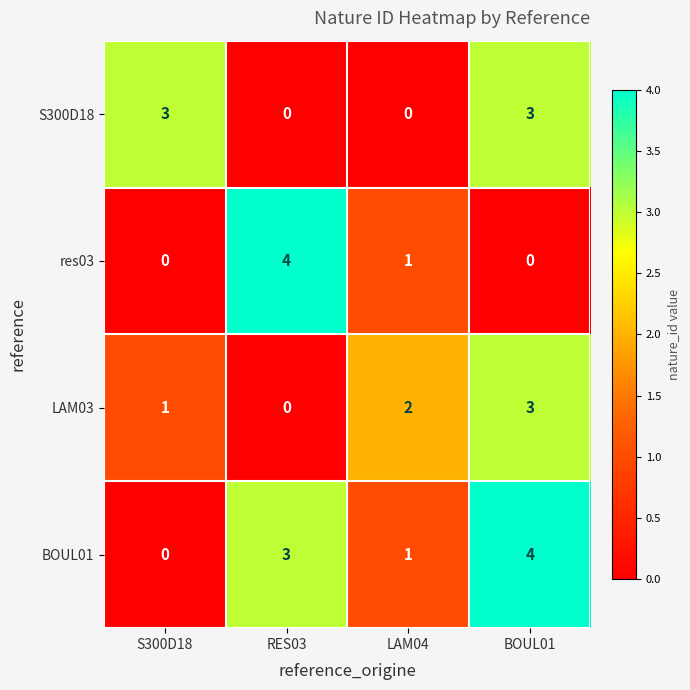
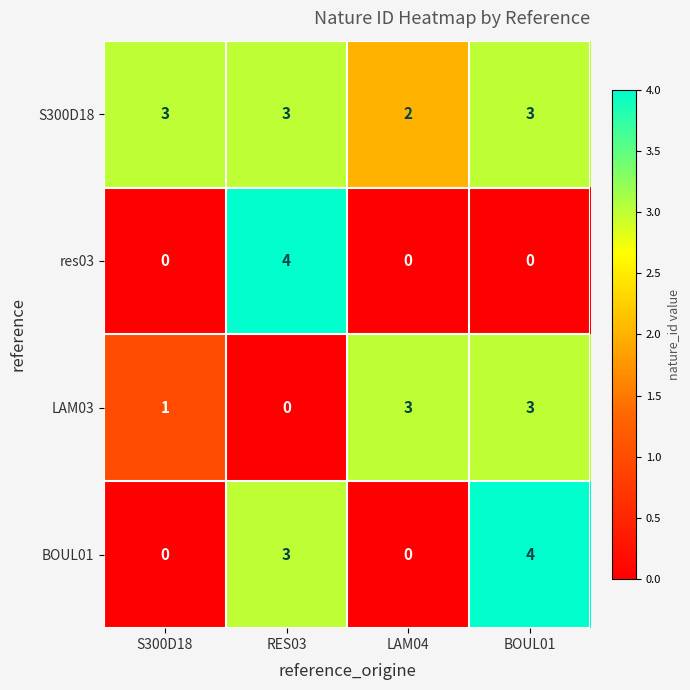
  {
    "S300D18": {
      "S300D18": 3,
-     "RES03": 0,
-     "LAM04": 0,
+     "RES03": 3,
+     "LAM04": 2,
      "BOUL01": 3
    },
    "res03": {
      "S300D18": 0,
      "RES03": 4,
-     "LAM04": 1,
+     "LAM04": 0,
      "BOUL01": 0
    },
    "LAM03": {
      "S300D18": 1,
      "RES03": 0,
-     "LAM04": 2,
+     "LAM04": 3,
      "BOUL01": 3
    },
    "BOUL01": {
      "S300D18": 0,
      "RES03": 3,
-     "LAM04": 1,
+     "LAM04": 0,
      "BOUL01": 4
    }
  }
